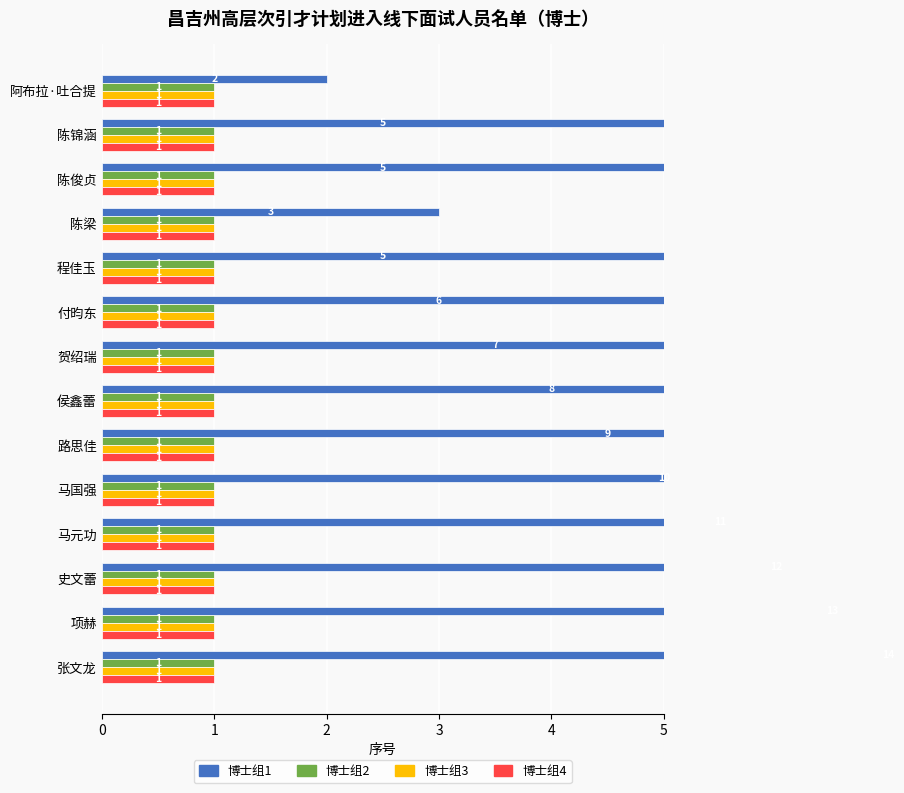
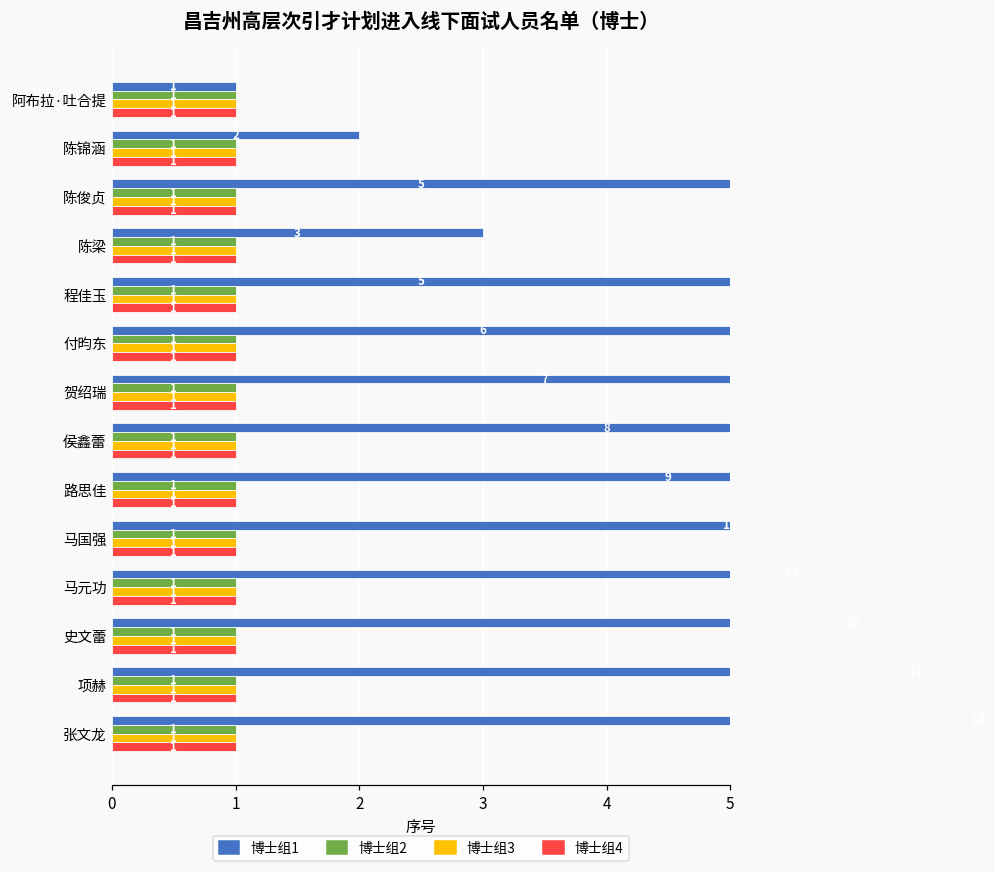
  {
    "博士组1": {
-     "阿布拉·吐合提": 2,
-     "陈锦涵": 5,
+     "阿布拉·吐合提": 1,
+     "陈锦涵": 2,
      "陈俊贞": 5,
      "陈梁": 3,
      "程佳玉": 5
    }
  }
